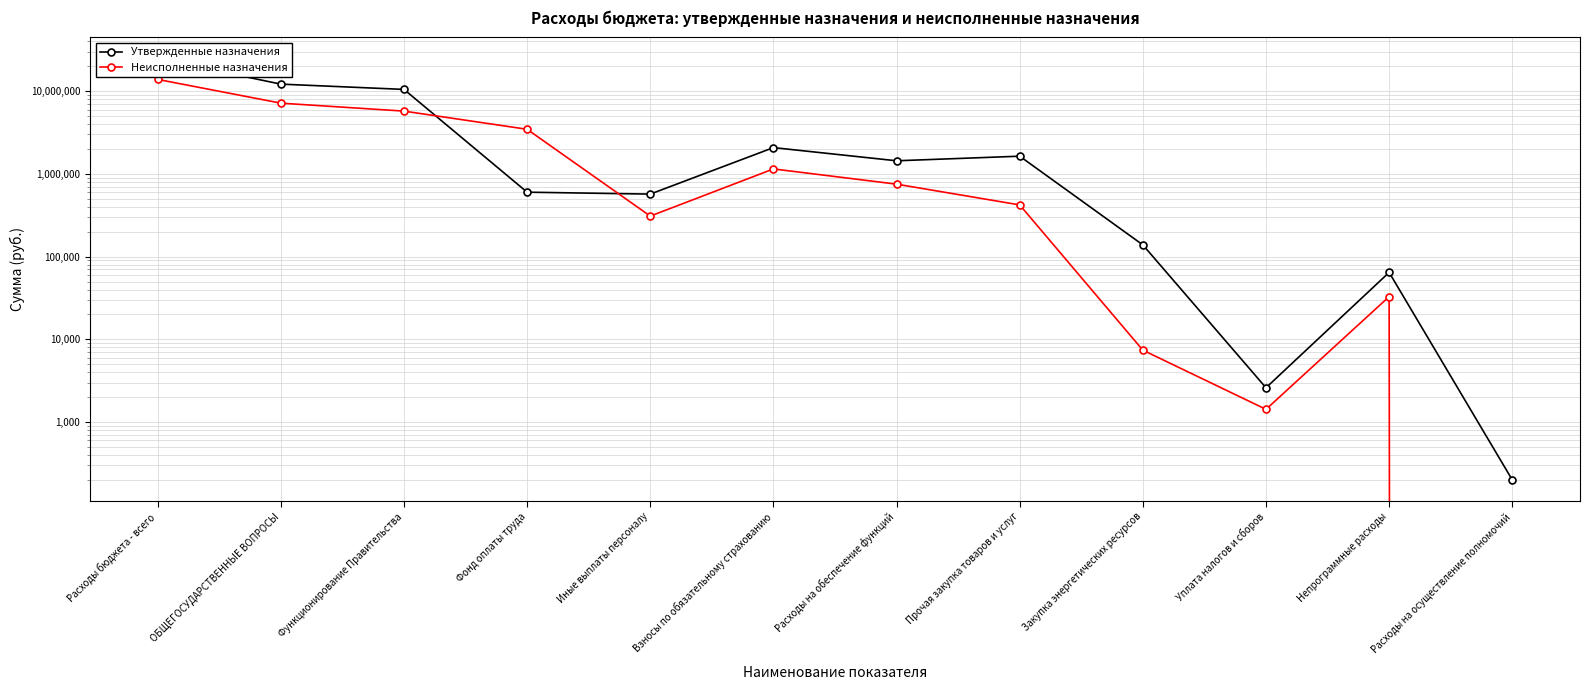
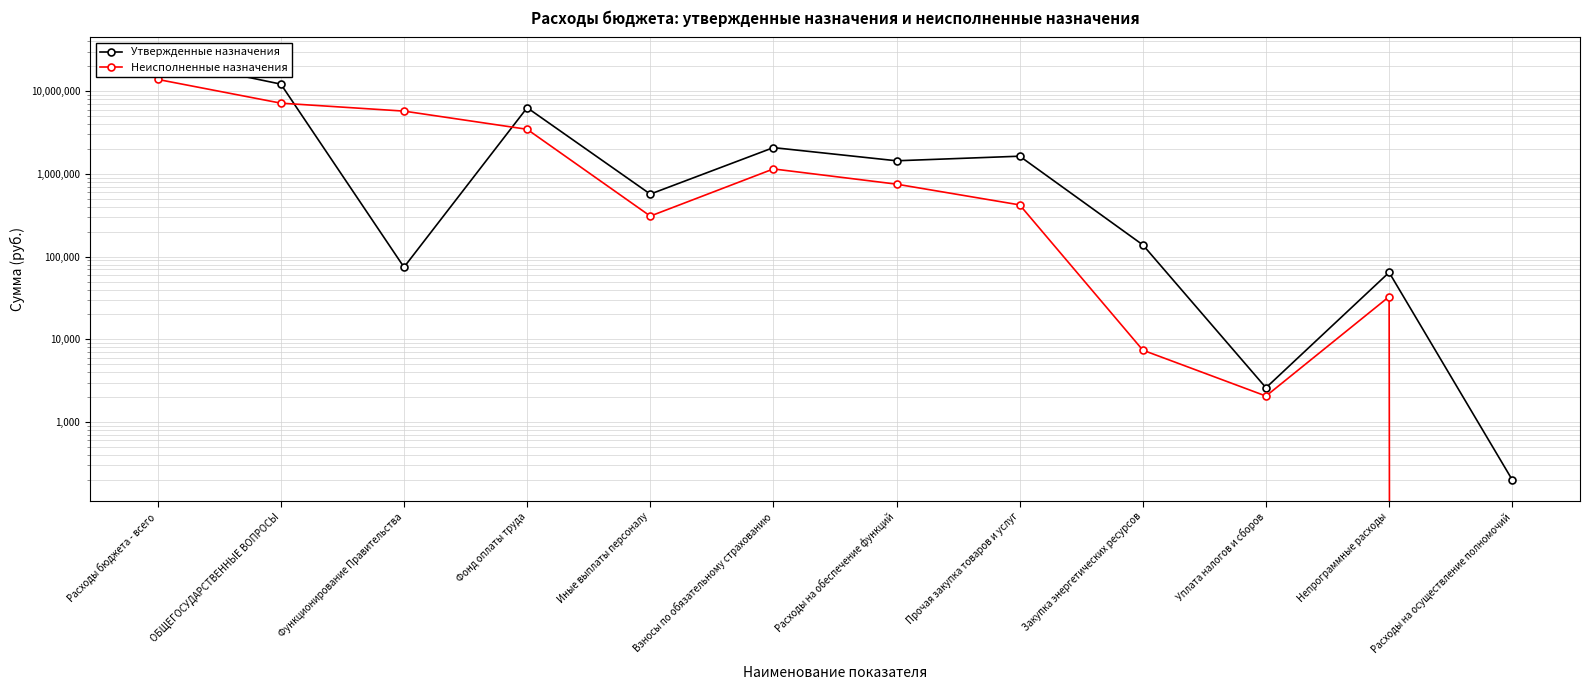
  {
    "Утвержденные назначения": {
      "ОБЩЕГОСУДАРСТВЕННЫЕ ВОПРОСЫ": "12,000,000",
-     "Функционирование Правительства": "11,000,000",
-     "Фонд оплаты труда": "600,000",
+     "Функционирование Правительства": "70,000",
+     "Фонд оплаты труда": "6,000,000",
      "Иные выплаты персоналу": "600,000",
      "Взносы по обязательному страхованию": "2,100,000",
      "Расходы на обеспечение функций": "1,400,000",
      "Прочая закупка товаров и услуг": "1,600,000",
      "Закупка энергетических ресурсов": "140,000",
      "Уплата налогов и сборов": "2,600",
      "Непрограммные расходы": "60,000",
      "Расходы на осуществление полномочий": "200"
    },
    "Неисполненные назначения": {
      "Расходы бюджета - всего": "14,000,000",
      "ОБЩЕГОСУДАРСТВЕННЫЕ ВОПРОСЫ": "7,000,000",
      "Функционирование Правительства": "6,000,000",
      "Фонд оплаты труда": "3,500,000",
      "Иные выплаты персоналу": "310,000",
      "Взносы по обязательному страхованию": "1,200,000",
      "Расходы на обеспечение функций": "800,000",
      "Прочая закупка товаров и услуг": "400,000",
      "Закупка энергетических ресурсов": "7,000",
-     "Уплата налогов и сборов": "1,400",
+     "Уплата налогов и сборов": "2,100",
      "Непрограммные расходы": "33,000"
    }
  }
